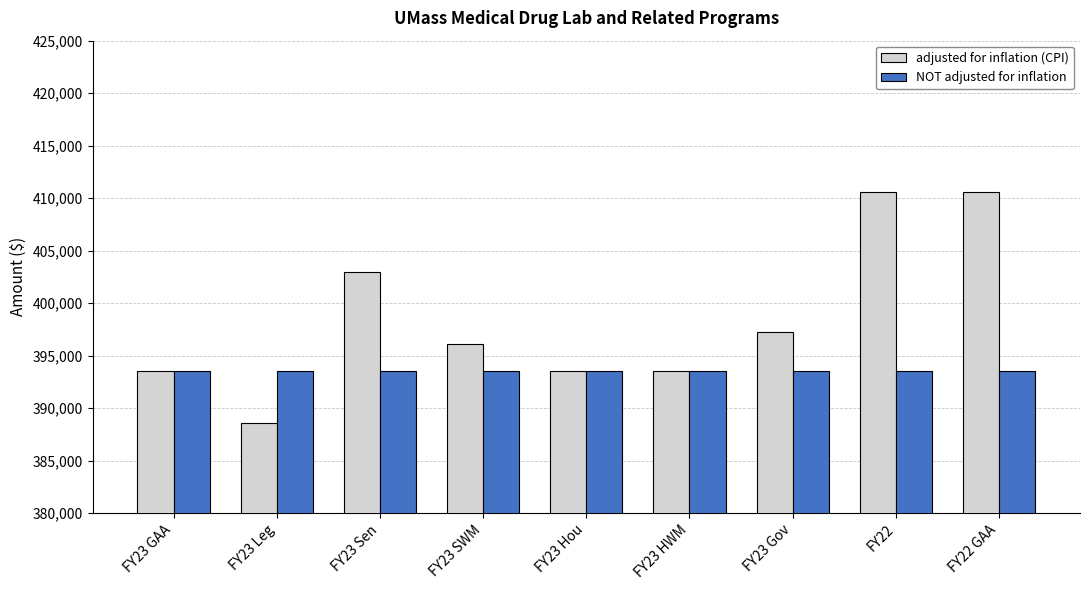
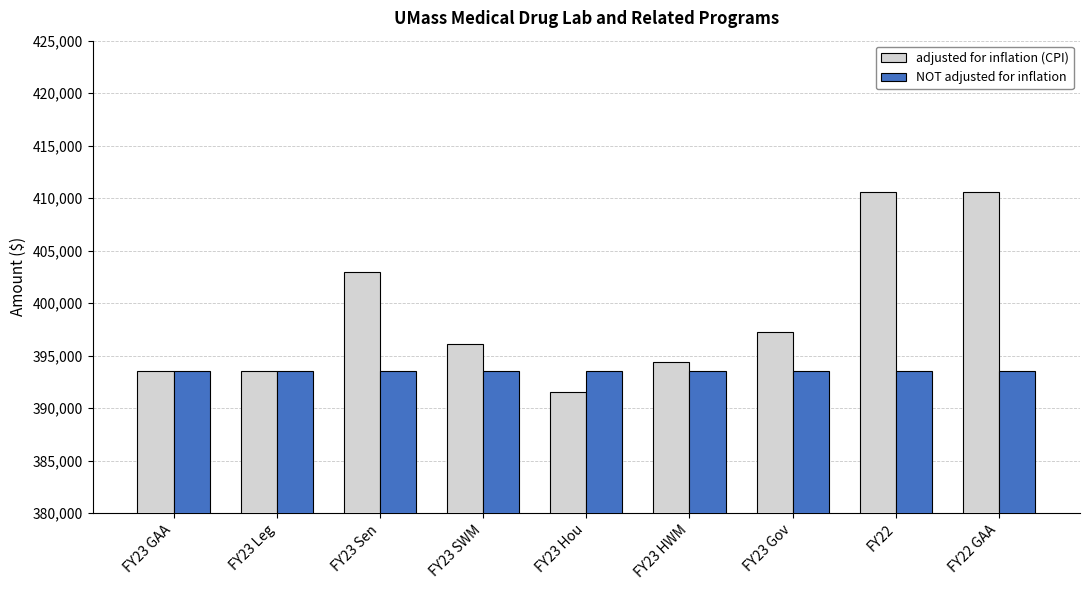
  {
    "adjusted for inflation (CPI)": {
      "FY23 GAA": "393,600",
-     "FY23 Leg": "388,600",
+     "FY23 Leg": "393,600",
      "FY23 Sen": "403,000",
      "FY23 SWM": "396,100",
-     "FY23 Hou": "393,600",
-     "FY23 HWM": "393,600",
+     "FY23 Hou": "391,500",
+     "FY23 HWM": "394,300",
      "FY23 Gov": "397,200",
      "FY22": "410,600",
      "FY22 GAA": "410,600"
    },
    "NOT adjusted for inflation": {
      "FY23 GAA": "393,600",
      "FY23 Leg": "393,600",
      "FY23 Sen": "393,600",
      "FY23 SWM": "393,600",
      "FY23 Hou": "393,600",
      "FY23 HWM": "393,600",
      "FY23 Gov": "393,600",
      "FY22": "393,600",
      "FY22 GAA": "393,600"
    }
  }
